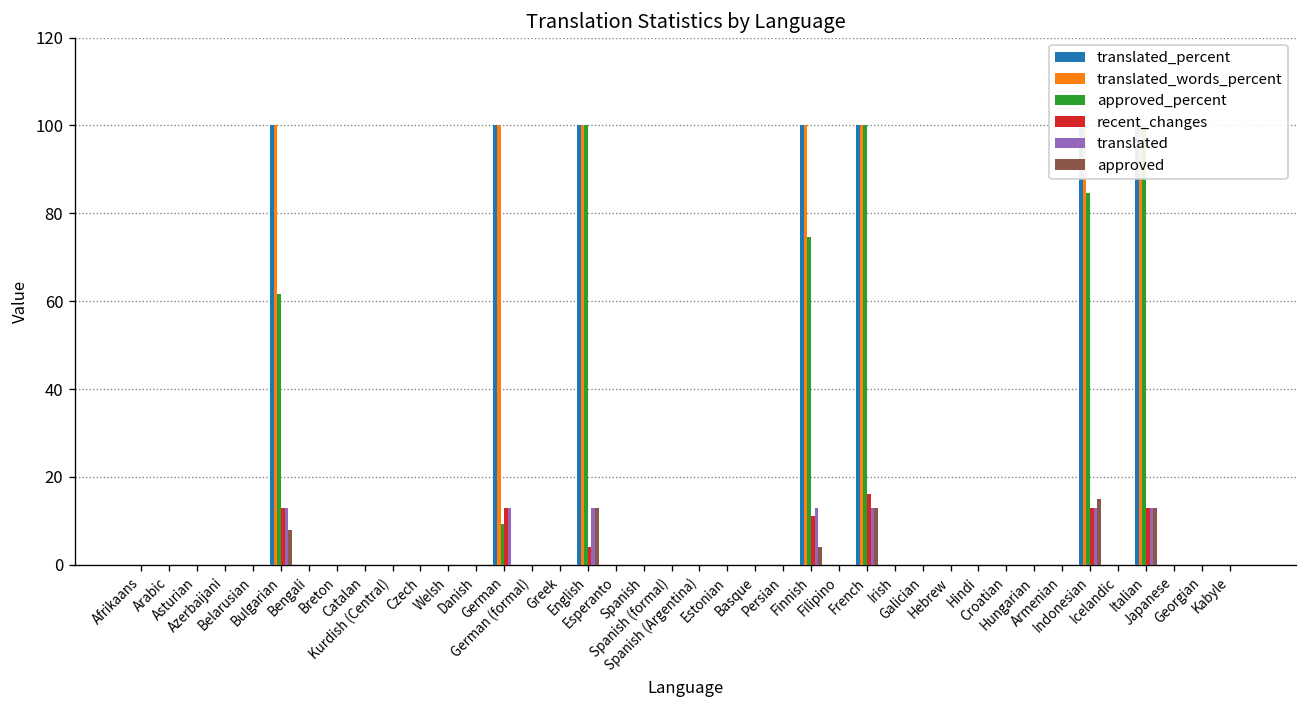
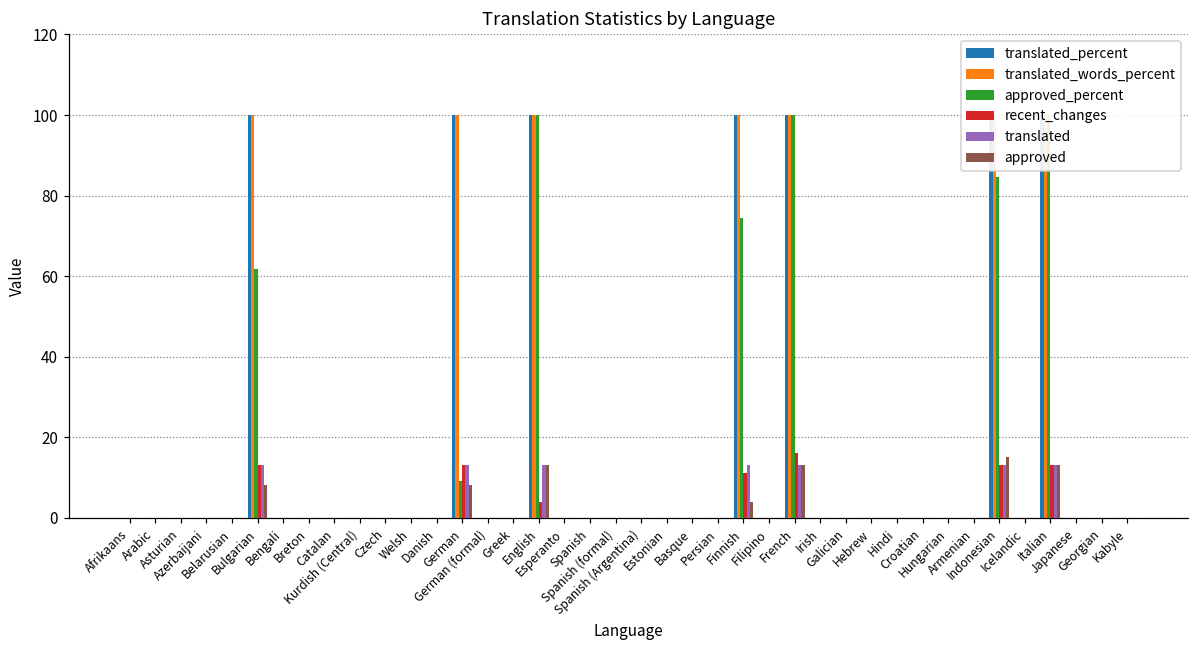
  {
    "approved": {
      "Afrikaans": 0,
      "Arabic": 0,
      "Asturian": 0,
      "Azerbaijani": 0,
      "Belarusian": 0,
      "Bulgarian": 8,
      "Bengali": 0,
      "Breton": 0,
      "Catalan": 0,
      "Kurdish (Central)": 0,
      "Czech": 0,
      "Welsh": 0,
      "Danish": 0,
-     "German": 0,
+     "German": 8,
      "German (formal)": 0,
      "Greek": 0,
      "English": 13,
      "Esperanto": 0,
      "Spanish": 0,
      "Spanish (formal)": 0,
      "Spanish (Argentina)": 0,
      "Estonian": 0,
      "Basque": 0,
      "Persian": 0,
      "Finnish": 4,
      "Filipino": 0,
      "French": 13,
      "Irish": 0,
      "Galician": 0,
      "Hebrew": 0,
      "Hindi": 0,
      "Croatian": 0,
      "Hungarian": 0,
      "Armenian": 0,
      "Indonesian": 15,
      "Icelandic": 0,
      "Italian": 13,
      "Japanese": 0,
      "Georgian": 0,
      "Kabyle": 0
    }
  }
